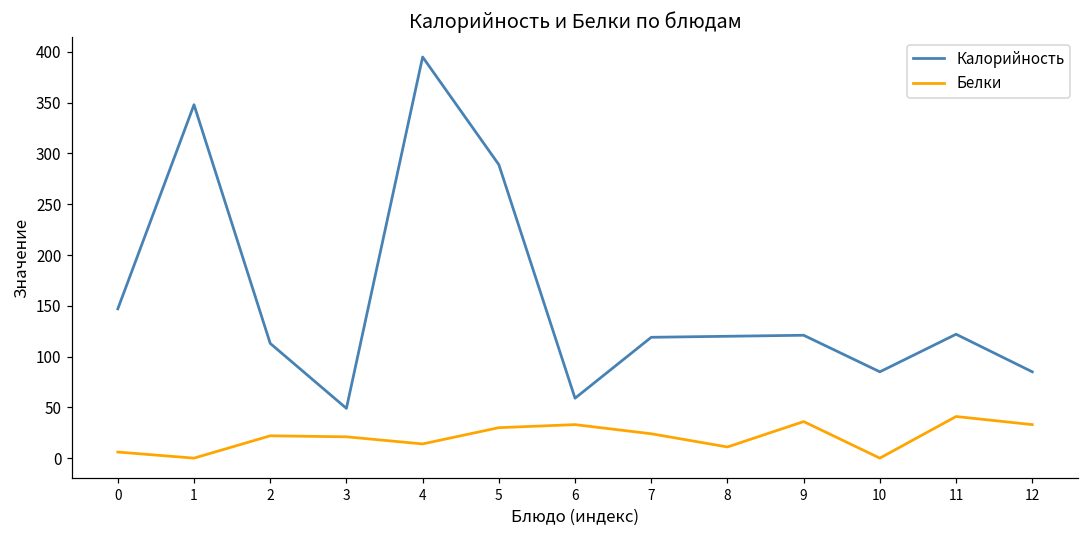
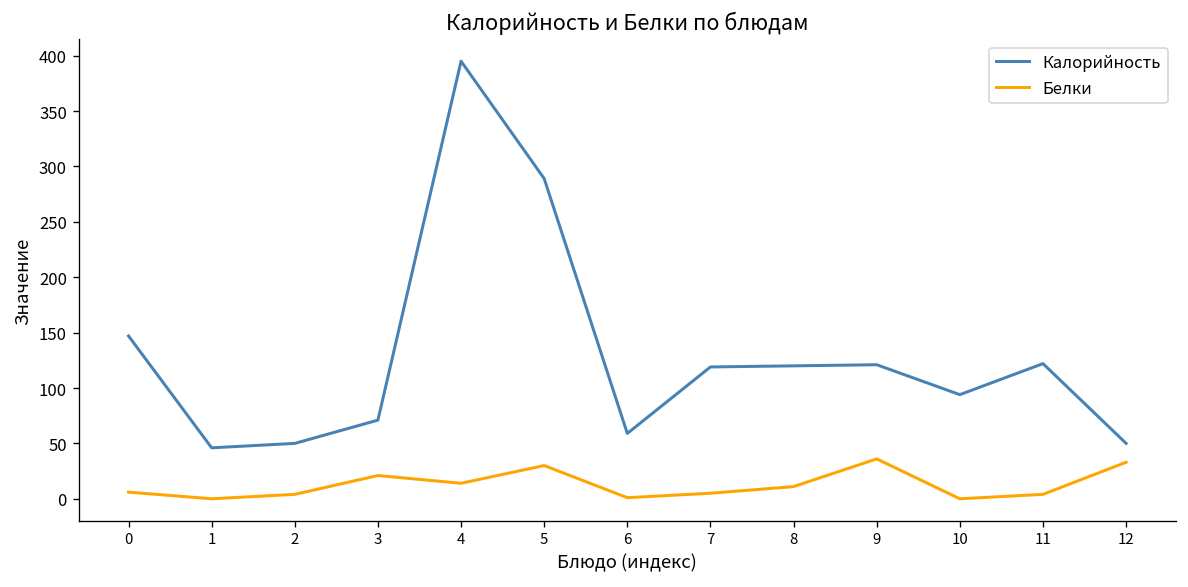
  {
    "Калорийность": {
      "0": 150,
-     "1": 350,
-     "2": 110,
-     "3": 50,
+     "1": 50,
+     "2": 50,
+     "3": 70,
      "4": 400,
      "5": 290,
      "6": 60,
      "7": 120,
      "8": 120,
      "9": 120,
-     "10": 85,
+     "10": 94,
      "11": 120,
-     "12": 90
+     "12": 50
    },
    "Белки": {
      "0": 10,
      "1": 0,
-     "2": 20,
+     "2": 0,
      "3": 20,
      "4": 10,
      "5": 30,
-     "6": 30,
-     "7": 20,
+     "6": 0,
+     "7": 10,
      "8": 10,
      "9": 40,
      "10": 0,
-     "11": 40,
+     "11": 0,
      "12": 30
    }
  }
